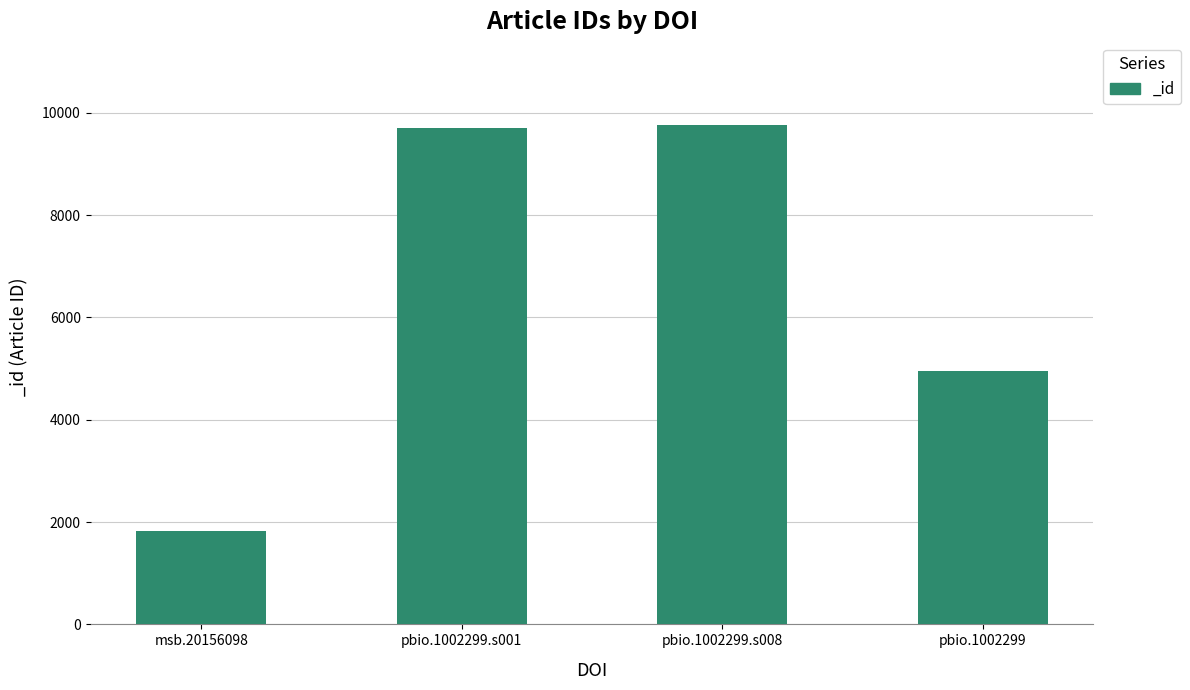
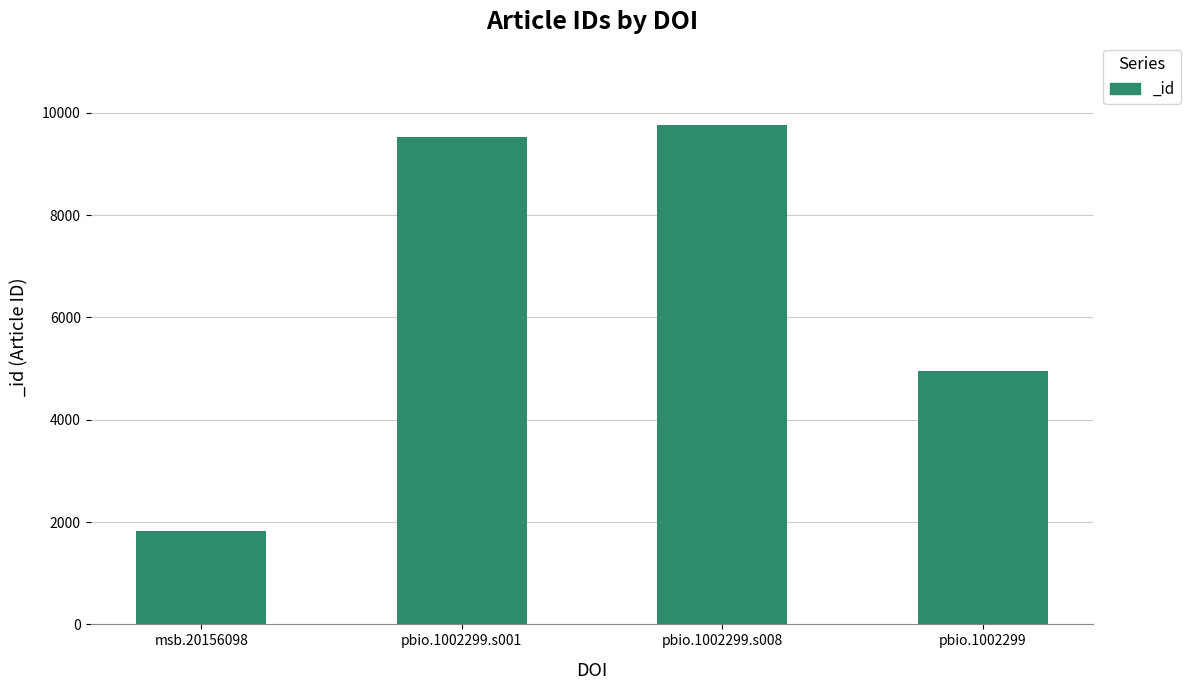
  {
    "msb.20156098": 1800,
-   "pbio.1002299.s001": 9700,
+   "pbio.1002299.s001": 9500,
    "pbio.1002299.s008": 9800,
    "pbio.1002299": 4900
  }
